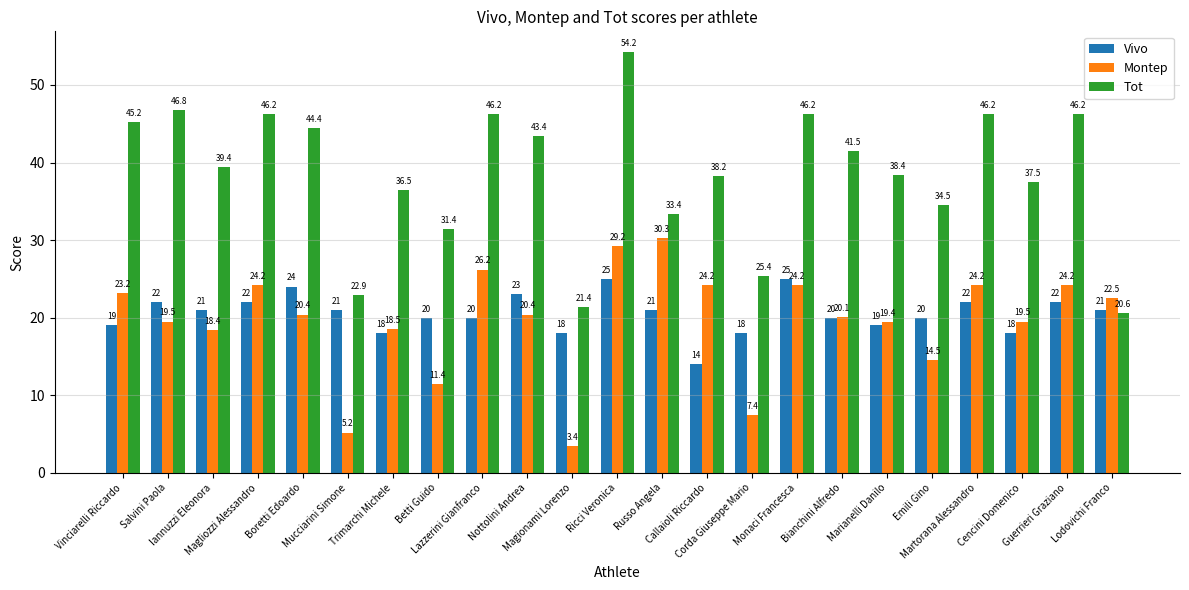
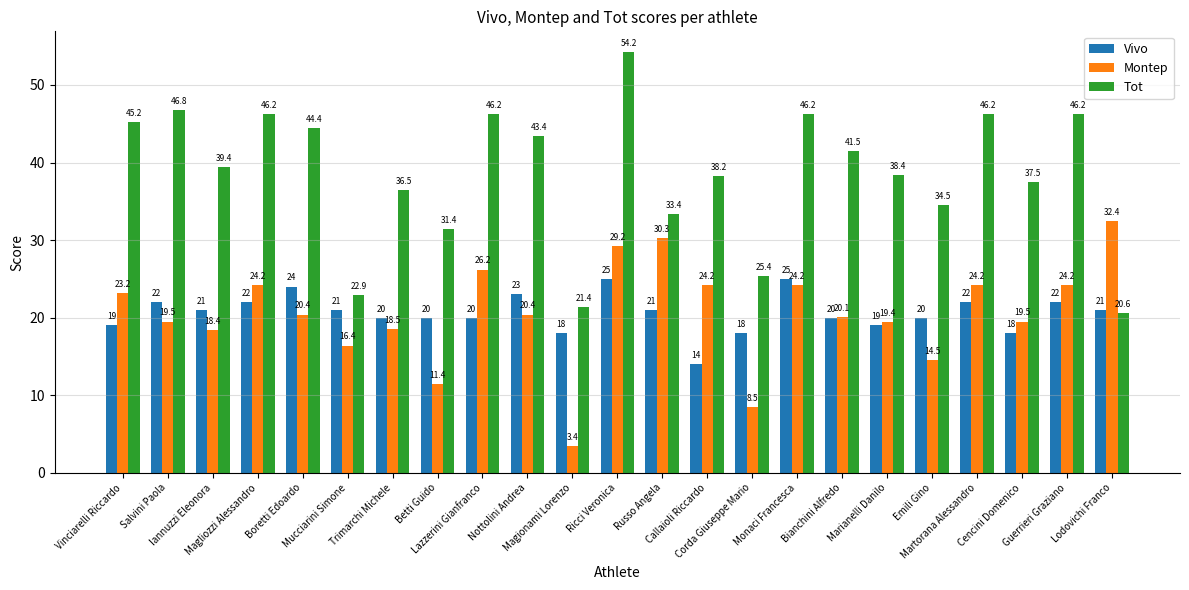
  {
    "Vivo": {
      "Vinciarelli Riccardo": 19,
      "Salvini Paola": 22,
      "Iannuzzi Eleonora": 21,
      "Magliozzi Alessandro": 22,
      "Boretti Edoardo": 24,
      "Mucciarini Simone": 21,
-     "Trimarchi Michele": 18,
+     "Trimarchi Michele": 20,
      "Betti Guido": 20,
      "Lazzerini Gianfranco": 20,
      "Nottolini Andrea": 23,
      "Magionami Lorenzo": 18,
      "Ricci Veronica": 25,
      "Russo Angela": 21,
      "Callaioli Riccardo": 14,
      "Corda Giuseppe Mario": 18,
      "Monaci Francesca": 25,
      "Bianchini Alfredo": 20,
      "Marianelli Danilo": 19,
      "Emili Gino": 20,
      "Martorana Alessandro": 22,
      "Cencini Domenico": 18,
      "Guerrieri Graziano": 22,
      "Lodovichi Franco": 21
    },
    "Montep": {
      "Vinciarelli Riccardo": 23.2,
      "Salvini Paola": 19.5,
      "Iannuzzi Eleonora": 18.4,
      "Magliozzi Alessandro": 24.2,
      "Boretti Edoardo": 20.4,
-     "Mucciarini Simone": 5.2,
+     "Mucciarini Simone": 16.4,
      "Trimarchi Michele": 18.5,
      "Betti Guido": 11.4,
      "Lazzerini Gianfranco": 26.2,
      "Nottolini Andrea": 20.4,
      "Magionami Lorenzo": 3.4,
      "Ricci Veronica": 29.2,
      "Russo Angela": 30.3,
      "Callaioli Riccardo": 24.2,
-     "Corda Giuseppe Mario": 7.4,
+     "Corda Giuseppe Mario": 8.5,
      "Monaci Francesca": 24.2,
      "Bianchini Alfredo": 20.1,
      "Marianelli Danilo": 19.4,
      "Emili Gino": 14.5,
      "Martorana Alessandro": 24.2,
      "Cencini Domenico": 19.5,
      "Guerrieri Graziano": 24.2,
-     "Lodovichi Franco": 22.5
+     "Lodovichi Franco": 32.4
    },
    "Tot": {
      "Vinciarelli Riccardo": 45.2,
      "Salvini Paola": 46.8,
      "Iannuzzi Eleonora": 39.4,
      "Magliozzi Alessandro": 46.2,
      "Boretti Edoardo": 44.4,
      "Mucciarini Simone": 22.9,
      "Trimarchi Michele": 36.5,
      "Betti Guido": 31.4,
      "Lazzerini Gianfranco": 46.2,
      "Nottolini Andrea": 43.4,
      "Magionami Lorenzo": 21.4,
      "Ricci Veronica": 54.2,
      "Russo Angela": 33.4,
      "Callaioli Riccardo": 38.2,
      "Corda Giuseppe Mario": 25.4,
      "Monaci Francesca": 46.2,
      "Bianchini Alfredo": 41.5,
      "Marianelli Danilo": 38.4,
      "Emili Gino": 34.5,
      "Martorana Alessandro": 46.2,
      "Cencini Domenico": 37.5,
      "Guerrieri Graziano": 46.2,
      "Lodovichi Franco": 20.6
    }
  }
